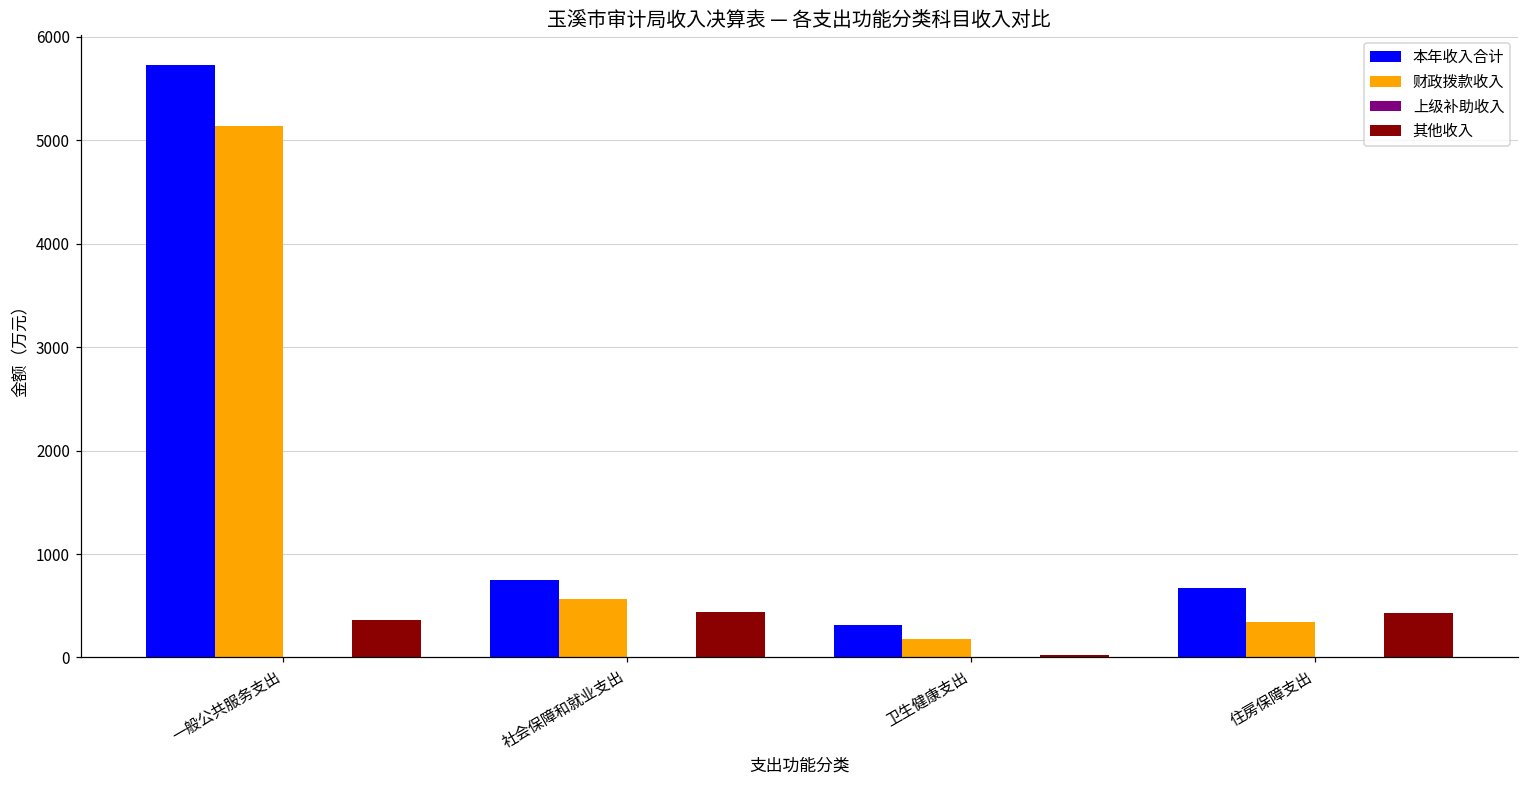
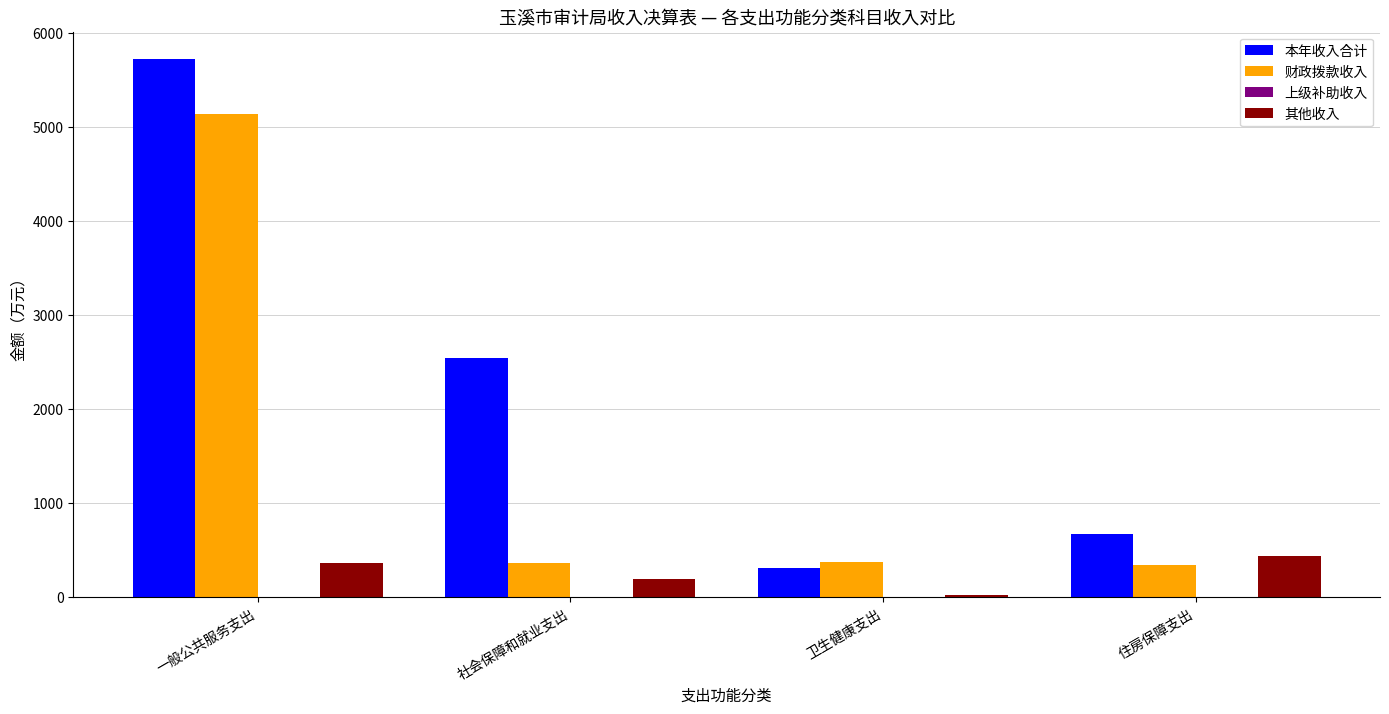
  {
    "本年收入合计": {
      "一般公共服务支出": 5700,
-     "社会保障和就业支出": 800,
+     "社会保障和就业支出": 2500,
      "卫生健康支出": 300,
      "住房保障支出": 700
    },
    "财政拨款收入": {
      "一般公共服务支出": 5100,
-     "社会保障和就业支出": 600,
-     "卫生健康支出": 200,
+     "社会保障和就业支出": 400,
+     "卫生健康支出": 400,
      "住房保障支出": 300
    },
    "上级补助收入": {
      "一般公共服务支出": 0,
      "社会保障和就业支出": 0,
      "卫生健康支出": 0,
      "住房保障支出": 0
    },
    "其他收入": {
      "一般公共服务支出": 400,
-     "社会保障和就业支出": 400,
+     "社会保障和就业支出": 200,
      "住房保障支出": 400
    }
  }
